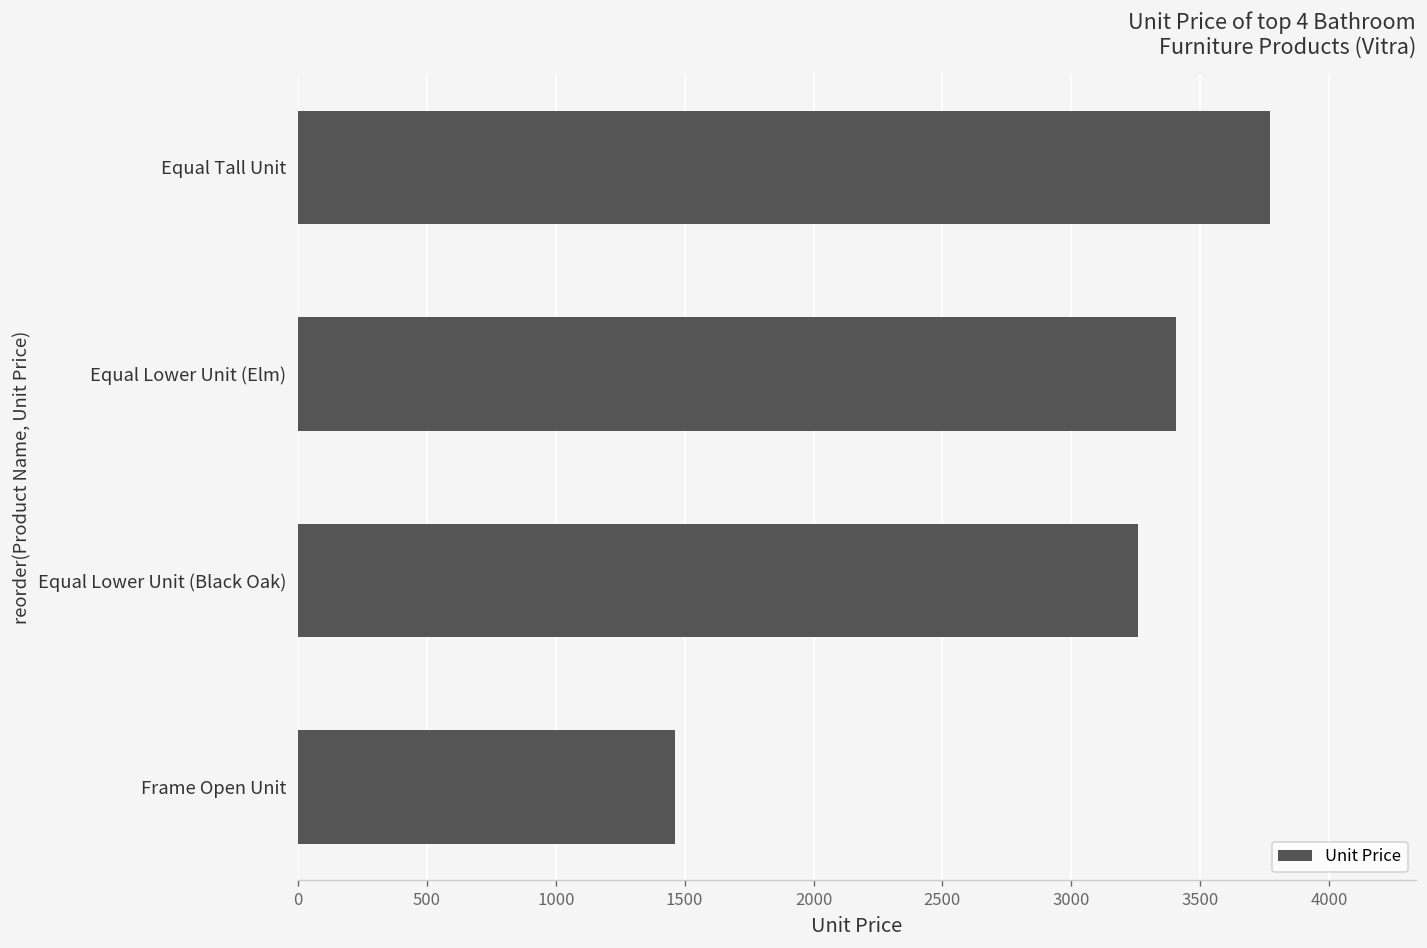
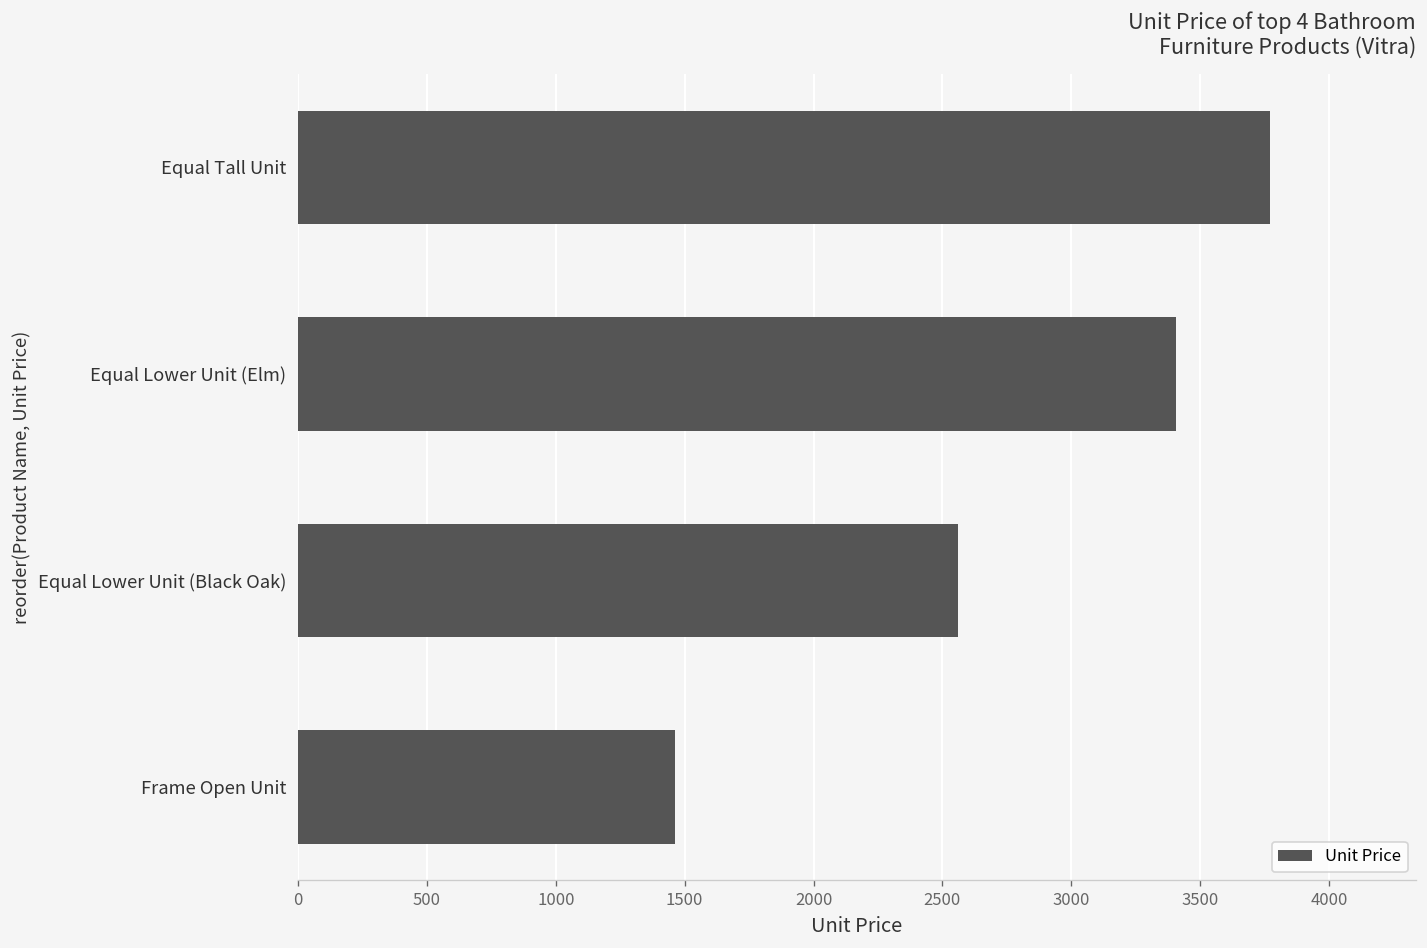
  {
    "Equal Tall Unit": 3770,
    "Equal Lower Unit (Elm)": 3410,
-   "Equal Lower Unit (Black Oak)": 3260,
+   "Equal Lower Unit (Black Oak)": 2560,
    "Frame Open Unit": 1460
  }
